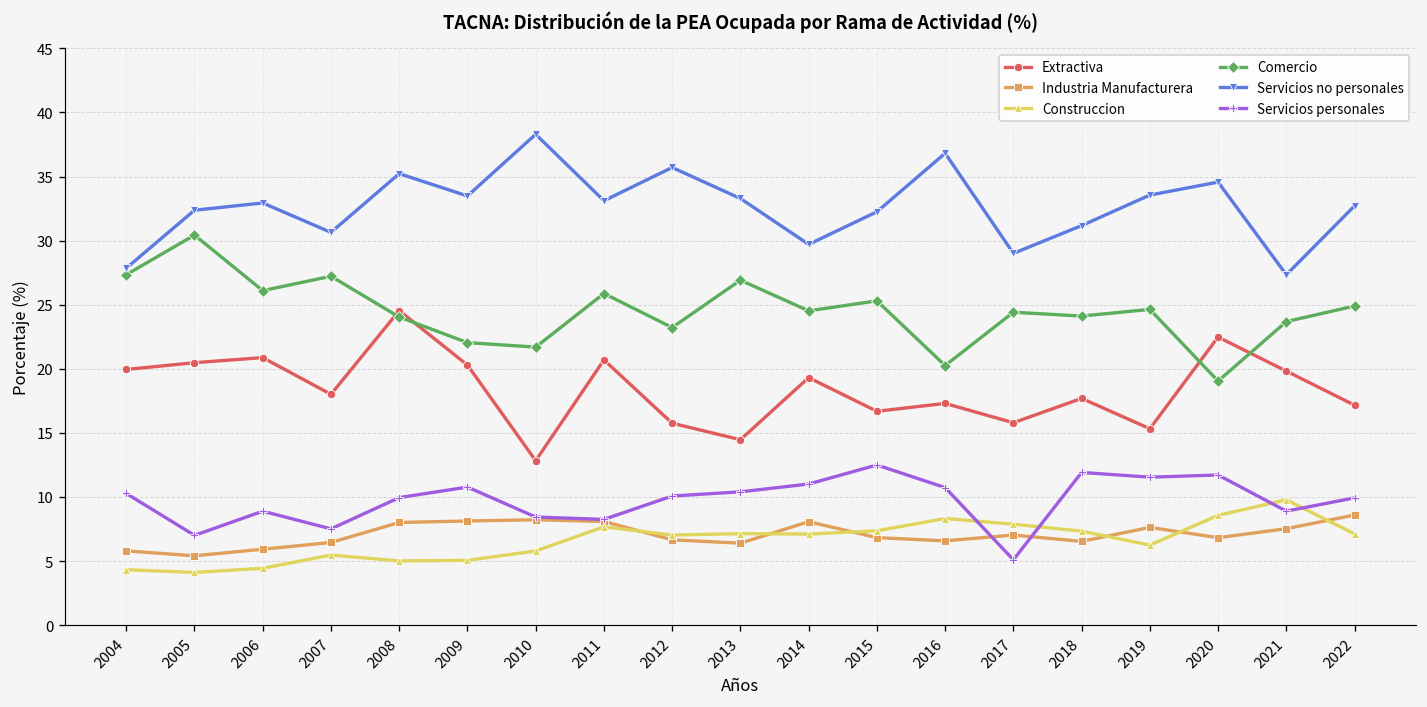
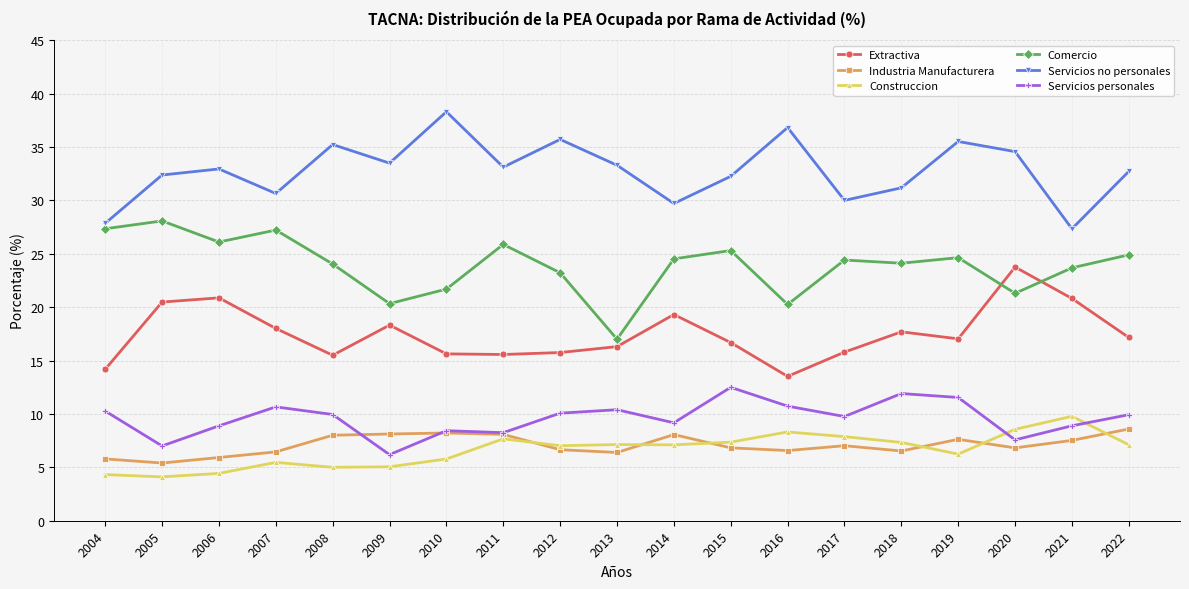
  {
    "Extractiva": {
-     "2004": 19.9,
+     "2004": 14.2,
      "2005": 20.5,
      "2006": 20.9,
      "2007": 18.0,
-     "2008": 24.5,
-     "2009": 20.3,
-     "2010": 12.8,
-     "2011": 20.7,
+     "2008": 15.5,
+     "2009": 18.3,
+     "2010": 15.6,
+     "2011": 15.6,
      "2012": 15.8,
-     "2013": 14.5,
+     "2013": 16.3,
      "2014": 19.3,
      "2015": 16.7,
-     "2016": 17.3,
+     "2016": 13.5,
      "2017": 15.8,
      "2018": 17.7,
-     "2019": 15.3,
-     "2020": 22.5,
-     "2021": 19.8,
+     "2019": 17.0,
+     "2020": 23.8,
+     "2021": 20.8,
      "2022": 17.2
    },
    "Comercio": {
      "2004": 27.3,
-     "2005": 30.4,
+     "2005": 28.1,
      "2006": 26.1,
      "2007": 27.2,
      "2008": 24.0,
-     "2009": 22.0,
+     "2009": 20.3,
      "2010": 21.7,
      "2011": 25.9,
      "2012": 23.2,
-     "2013": 26.9,
+     "2013": 17.0,
      "2014": 24.5,
      "2015": 25.3,
      "2016": 20.3,
      "2017": 24.4,
      "2018": 24.1,
      "2019": 24.6,
-     "2020": 19.0,
+     "2020": 21.3,
      "2021": 23.7,
      "2022": 24.9
    },
    "Servicios no personales": {
      "2004": 27.9,
      "2005": 32.4,
      "2006": 32.9,
      "2007": 30.6,
      "2008": 35.2,
      "2009": 33.5,
      "2010": 38.3,
      "2011": 33.1,
      "2012": 35.7,
      "2013": 33.3,
      "2014": 29.7,
      "2015": 32.3,
      "2016": 36.8,
-     "2017": 29.0,
+     "2017": 30.0,
      "2018": 31.2,
-     "2019": 33.6,
+     "2019": 35.5,
      "2020": 34.6,
      "2021": 27.3,
      "2022": 32.7
    },
    "Servicios personales": {
      "2004": 10.3,
      "2005": 7.0,
      "2006": 8.9,
-     "2007": 7.5,
+     "2007": 10.7,
      "2008": 9.9,
-     "2009": 10.8,
+     "2009": 6.2,
      "2012": 10.1,
      "2013": 10.4,
-     "2014": 11.0,
+     "2014": 9.2,
      "2015": 12.5,
      "2016": 10.7,
-     "2017": 5.1,
+     "2017": 9.8,
      "2018": 11.9,
      "2019": 11.5,
-     "2020": 11.7,
+     "2020": 7.6,
      "2021": 8.9,
      "2022": 9.9
    }
  }
